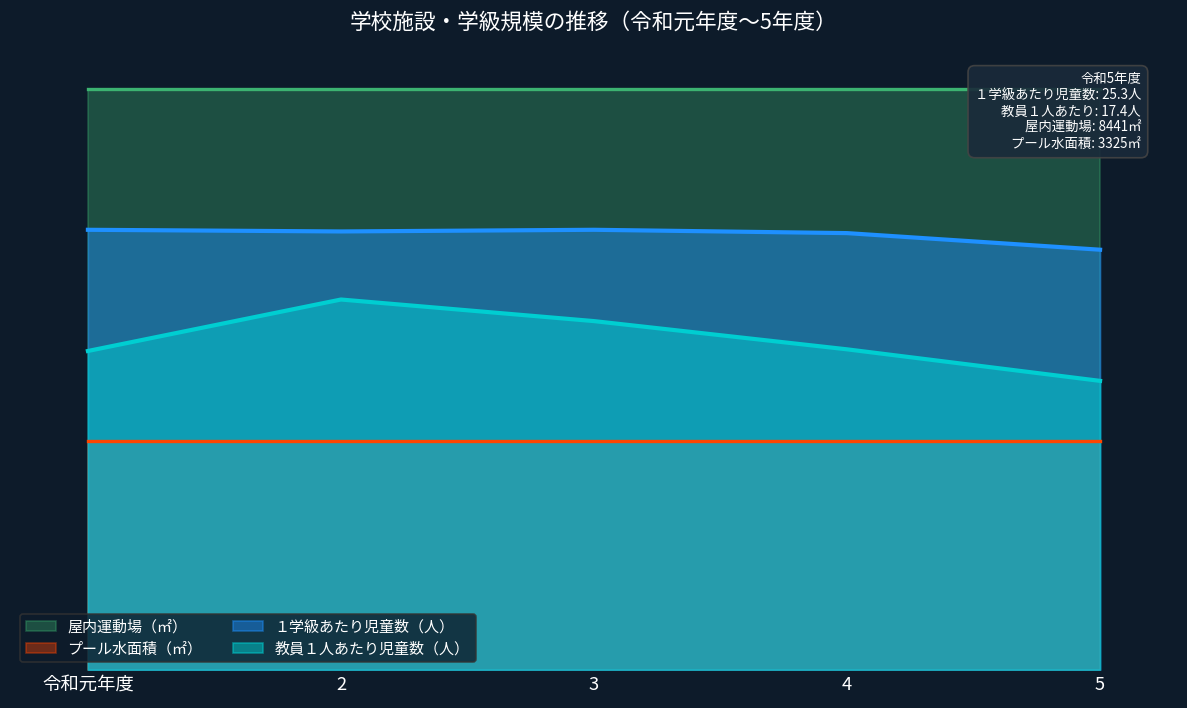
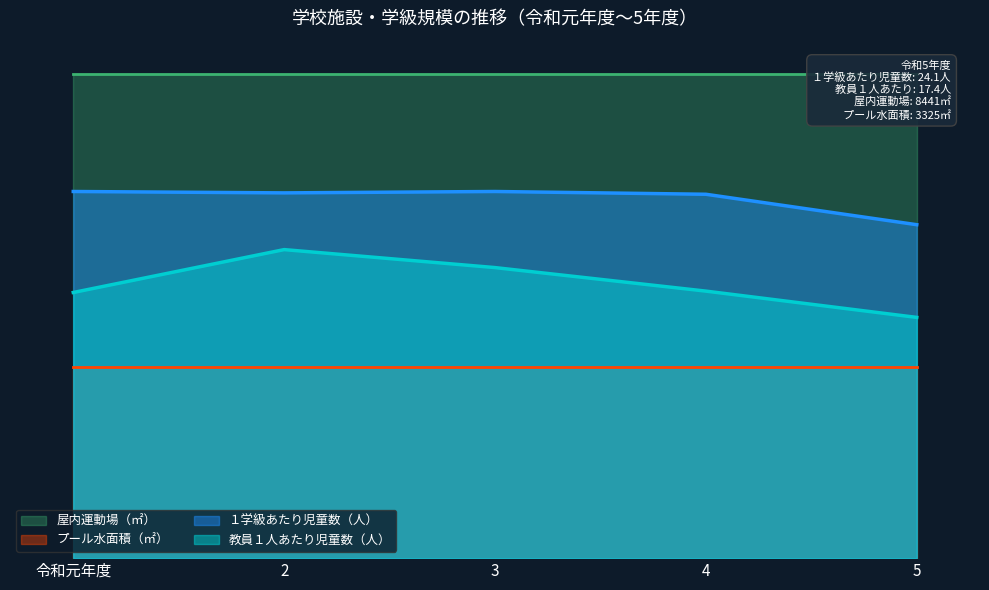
  {
    "１学級あたり児童数（人）": {
-     "5": "25.3人"
+     "5": "24.1人"
    }
  }
